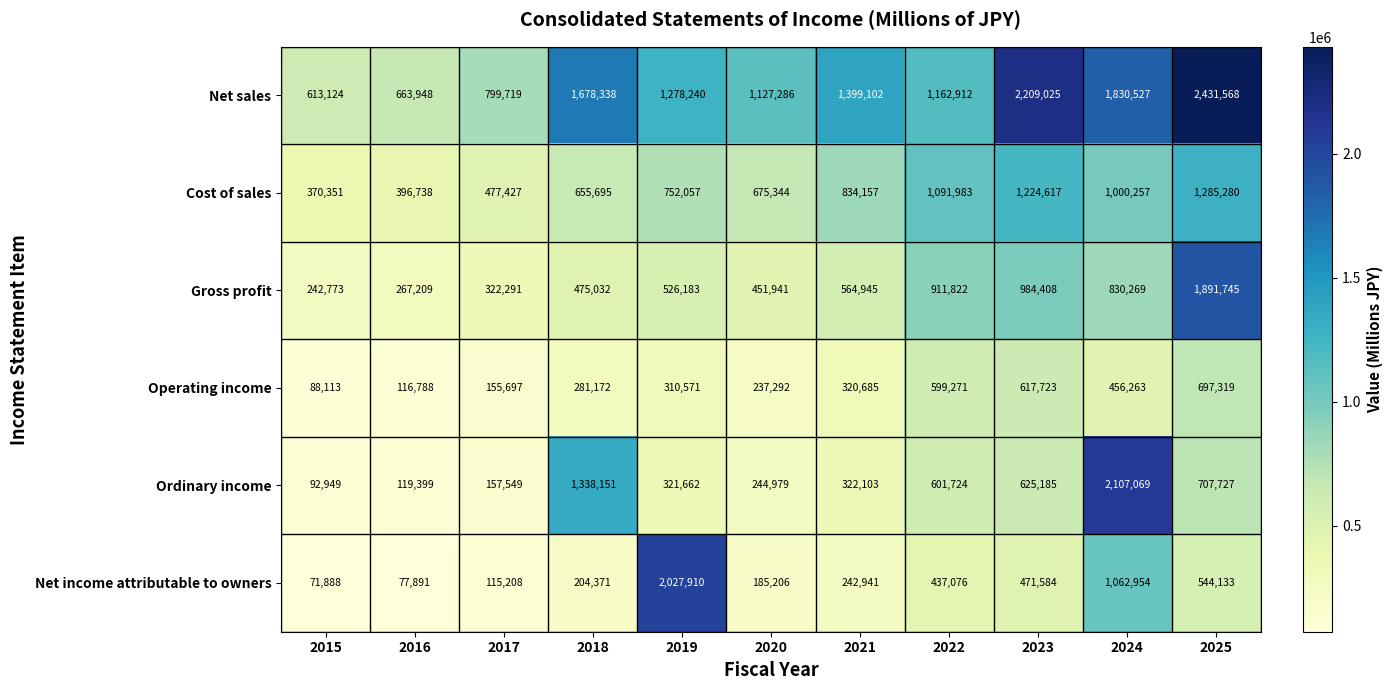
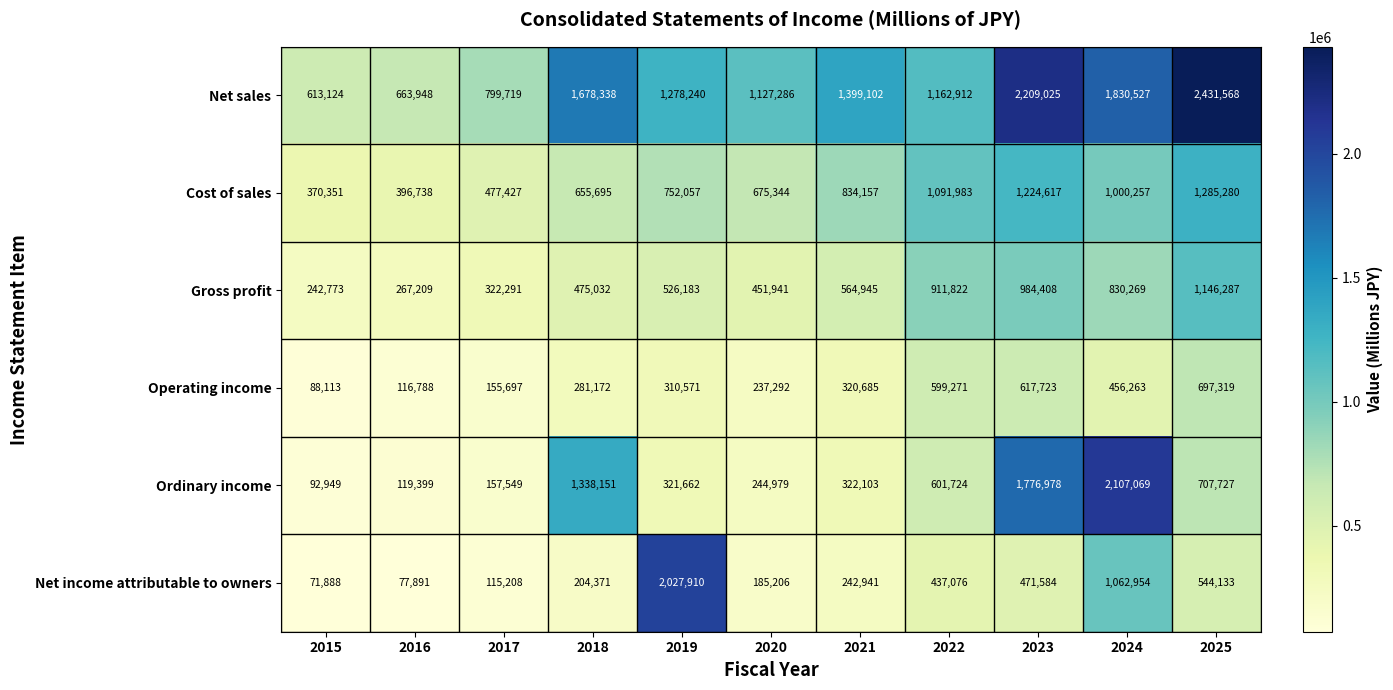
  {
    "Net sales": {
      "2015": "613,124",
      "2016": "663,948",
      "2017": "799,719",
      "2018": "1,678,338",
      "2019": "1,278,240",
      "2020": "1,127,286",
      "2021": "1,399,102",
      "2022": "1,162,912",
      "2023": "2,209,025",
      "2024": "1,830,527",
      "2025": "2,431,568"
    },
    "Cost of sales": {
      "2015": "370,351",
      "2016": "396,738",
      "2017": "477,427",
      "2018": "655,695",
      "2019": "752,057",
      "2020": "675,344",
      "2021": "834,157",
      "2022": "1,091,983",
      "2023": "1,224,617",
      "2024": "1,000,257",
      "2025": "1,285,280"
    },
    "Gross profit": {
      "2015": "242,773",
      "2016": "267,209",
      "2017": "322,291",
      "2018": "475,032",
      "2019": "526,183",
      "2020": "451,941",
      "2021": "564,945",
      "2022": "911,822",
      "2023": "984,408",
      "2024": "830,269",
-     "2025": "1,891,745"
+     "2025": "1,146,287"
    },
    "Operating income": {
      "2015": "88,113",
      "2016": "116,788",
      "2017": "155,697",
      "2018": "281,172",
      "2019": "310,571",
      "2020": "237,292",
      "2021": "320,685",
      "2022": "599,271",
      "2023": "617,723",
      "2024": "456,263",
      "2025": "697,319"
    },
    "Ordinary income": {
      "2015": "92,949",
      "2016": "119,399",
      "2017": "157,549",
      "2018": "1,338,151",
      "2019": "321,662",
      "2020": "244,979",
      "2021": "322,103",
      "2022": "601,724",
-     "2023": "625,185",
+     "2023": "1,776,978",
      "2024": "2,107,069",
      "2025": "707,727"
    },
    "Net income attributable to owners": {
      "2015": "71,888",
      "2016": "77,891",
      "2017": "115,208",
      "2018": "204,371",
      "2019": "2,027,910",
      "2020": "185,206",
      "2021": "242,941",
      "2022": "437,076",
      "2023": "471,584",
      "2024": "1,062,954",
      "2025": "544,133"
    }
  }
